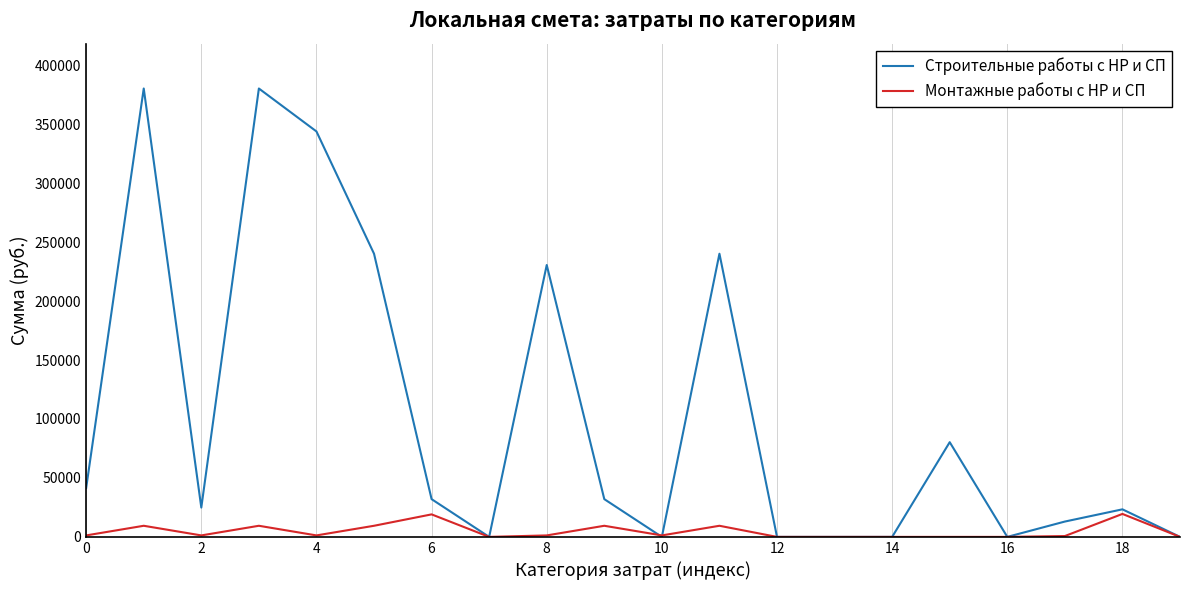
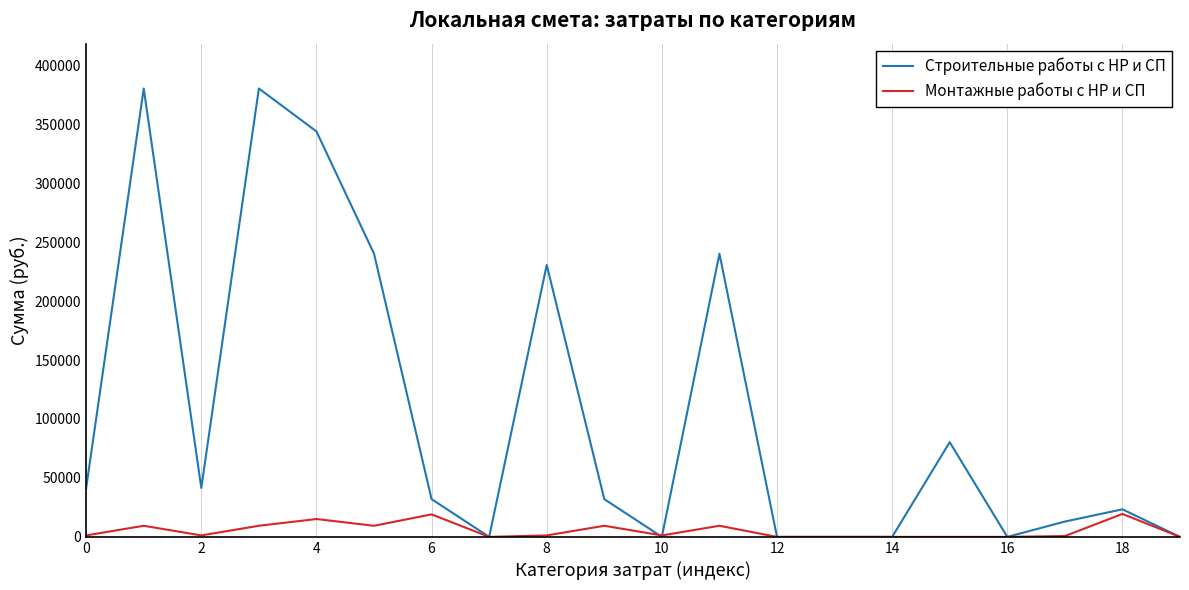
  {
    "Строительные работы с НР и СП": {
      "0": 42000,
-     "2": 25000,
+     "2": 42000,
      "4": 344000,
      "6": 32000,
      "8": 231000,
      "18": 23000
    },
    "Монтажные работы с НР и СП": {
      "0": 1000,
      "2": 1000,
-     "4": 1000,
+     "4": 15000,
      "6": 19000,
      "8": 1000,
      "18": 19000
    }
  }
